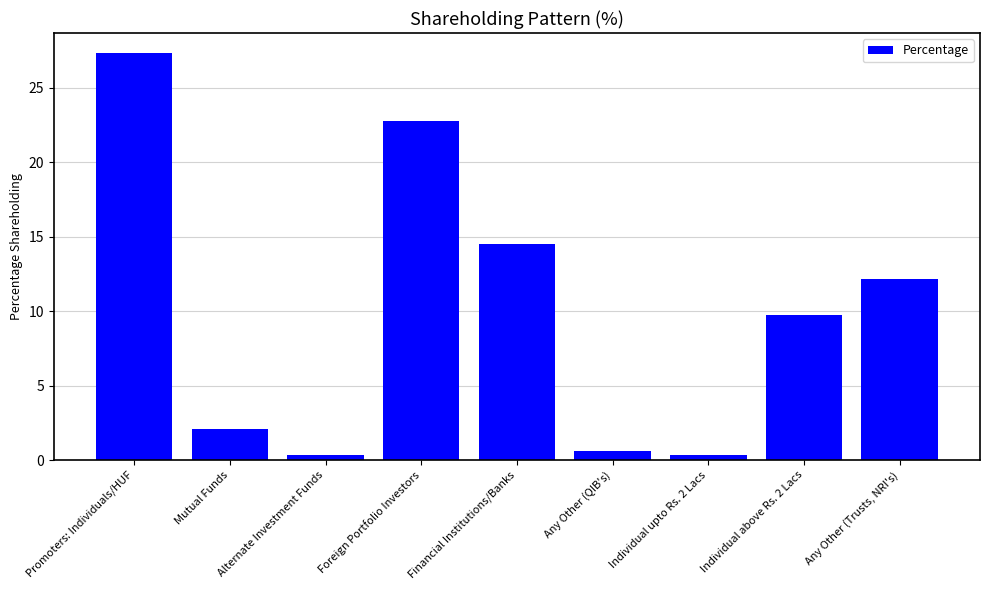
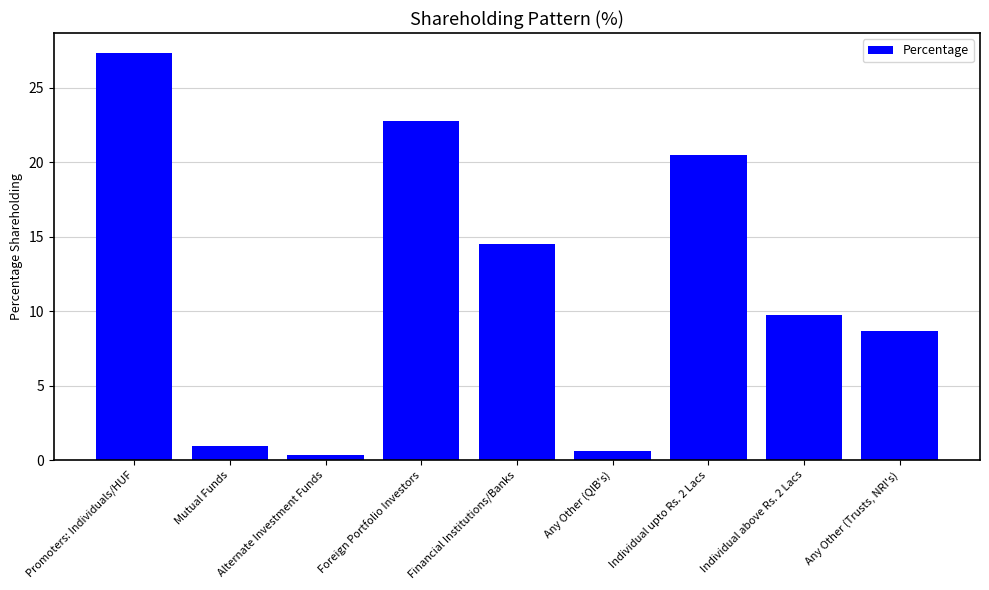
  {
    "Promoters: Individuals/HUF": 27.3,
-   "Mutual Funds": 2.1,
+   "Mutual Funds": 1.0,
    "Alternate Investment Funds": 0.3,
    "Foreign Portfolio Investors": 22.8,
    "Financial Institutions/Banks": 14.5,
    "Any Other (QIB's)": 0.6,
-   "Individual upto Rs. 2 Lacs": 0.3,
+   "Individual upto Rs. 2 Lacs": 20.5,
    "Individual above Rs. 2 Lacs": 9.8,
-   "Any Other (Trusts, NRI's)": 12.2
+   "Any Other (Trusts, NRI's)": 8.6
  }
